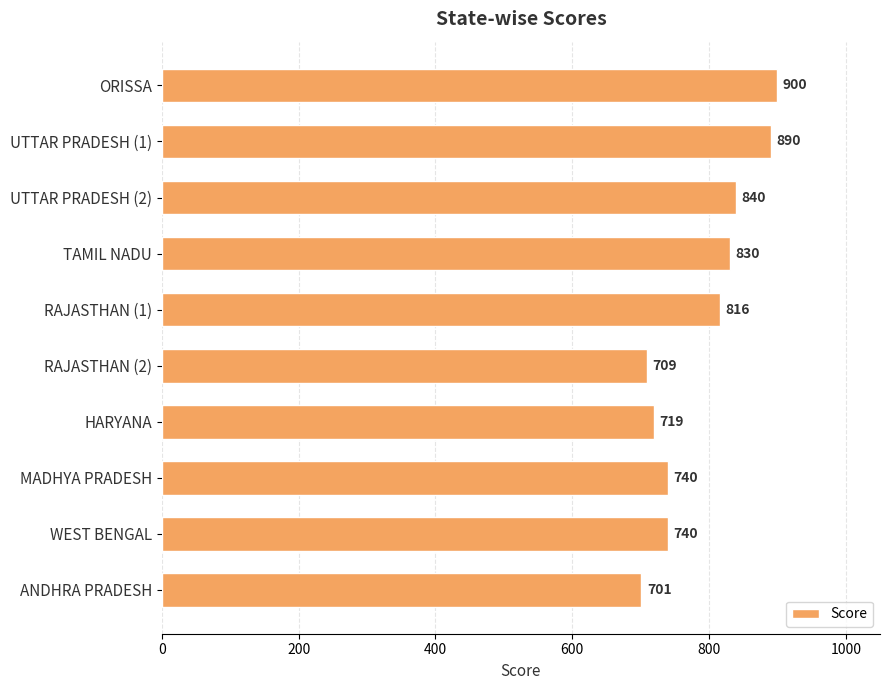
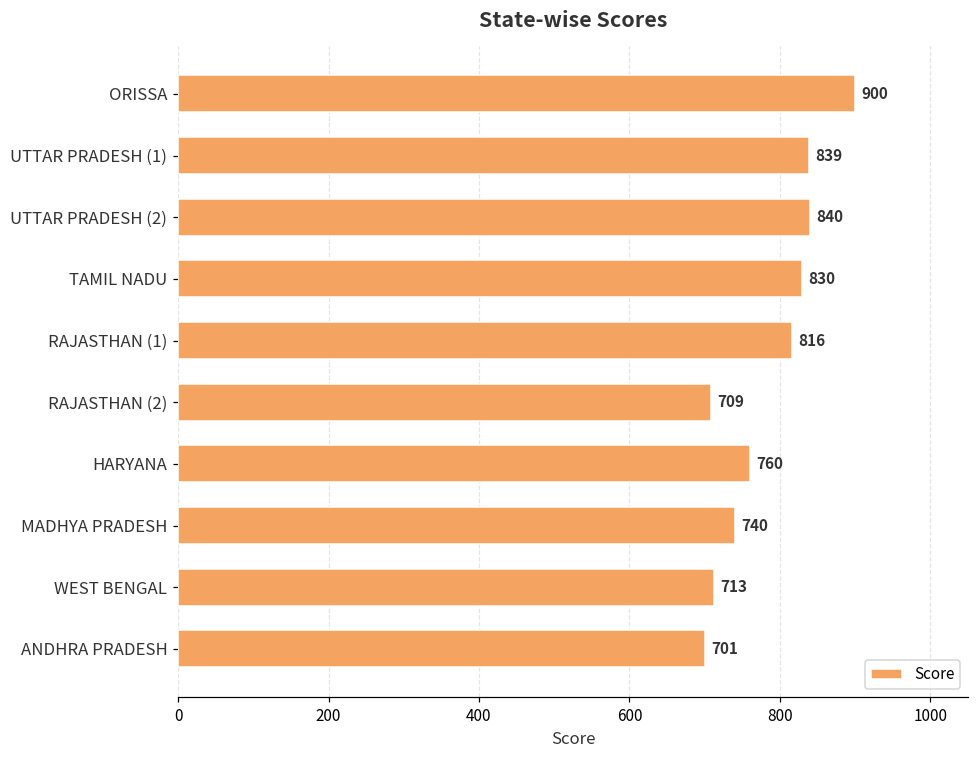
  {
    "ORISSA": 900,
-   "UTTAR PRADESH (1)": 890,
+   "UTTAR PRADESH (1)": 839,
    "UTTAR PRADESH (2)": 840,
    "TAMIL NADU": 830,
    "RAJASTHAN (1)": 816,
    "RAJASTHAN (2)": 709,
-   "HARYANA": 719,
+   "HARYANA": 760,
    "MADHYA PRADESH": 740,
-   "WEST BENGAL": 740,
+   "WEST BENGAL": 713,
    "ANDHRA PRADESH": 701
  }
